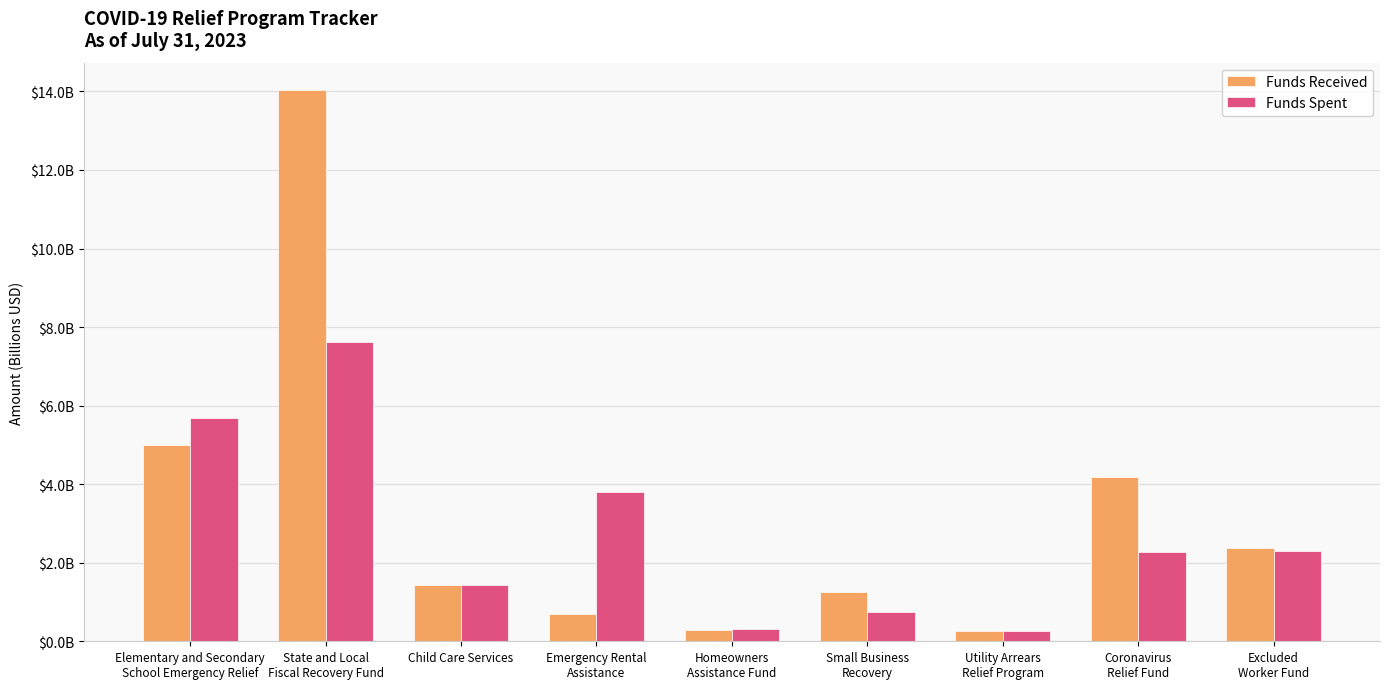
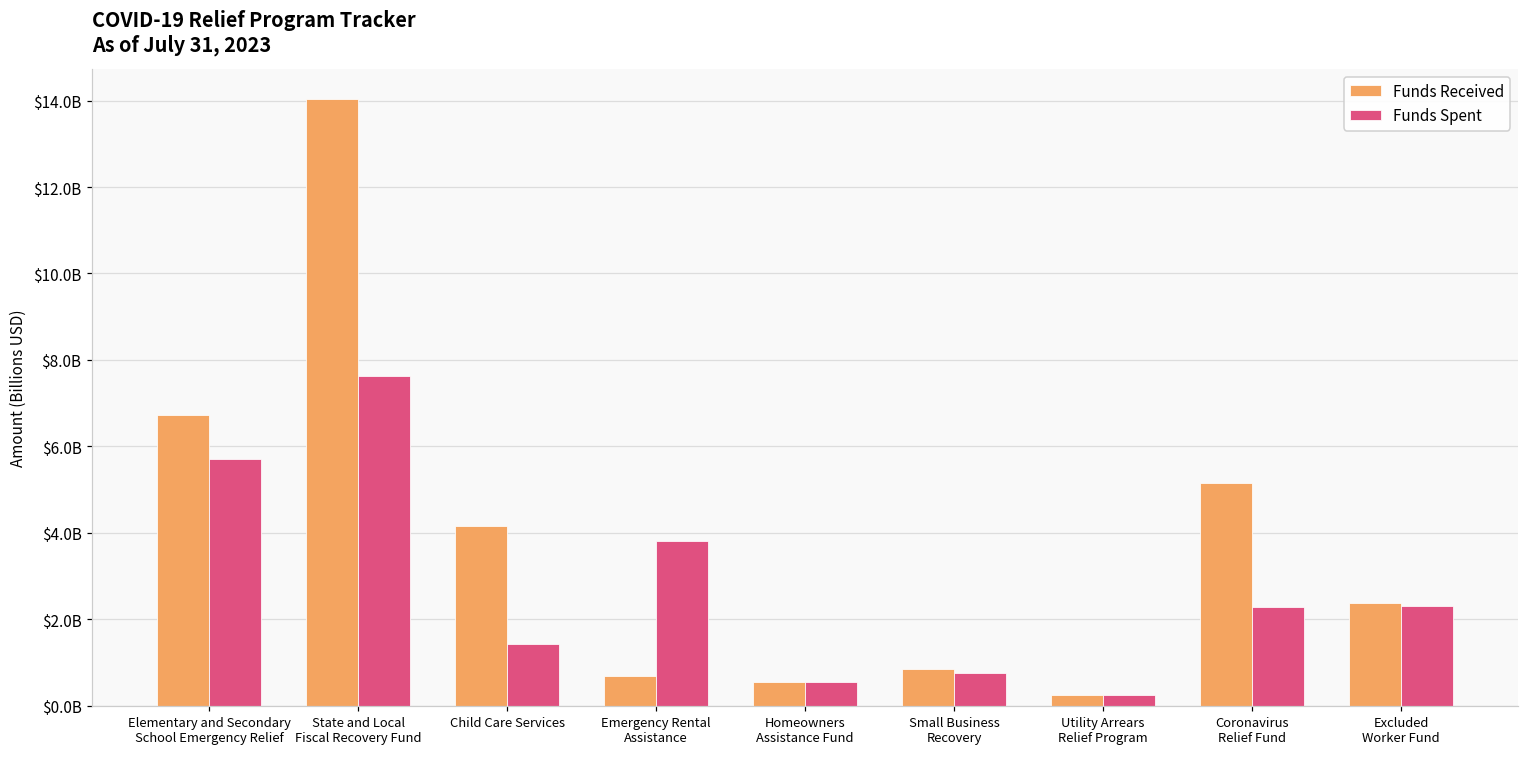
  {
    "Funds Received": {
-     "Elementary and Secondary School Emergency Relief": "$5000000000",
+     "Elementary and Secondary School Emergency Relief": "$6700000000",
      "State and Local Fiscal Recovery Fund": "$14000000000",
-     "Child Care Services": "$1400000000",
+     "Child Care Services": "$4200000000",
      "Emergency Rental Assistance": "$700000000",
-     "Homeowners Assistance Fund": "$300000000",
-     "Small Business Recovery": "$1300000000",
+     "Homeowners Assistance Fund": "$500000000",
+     "Small Business Recovery": "$800000000",
      "Utility Arrears Relief Program": "$300000000",
-     "Coronavirus Relief Fund": "$4200000000",
+     "Coronavirus Relief Fund": "$5100000000",
      "Excluded Worker Fund": "$2400000000"
    },
    "Funds Spent": {
      "Elementary and Secondary School Emergency Relief": "$5700000000",
      "State and Local Fiscal Recovery Fund": "$7600000000",
      "Child Care Services": "$1400000000",
      "Emergency Rental Assistance": "$3800000000",
-     "Homeowners Assistance Fund": "$300000000",
+     "Homeowners Assistance Fund": "$500000000",
      "Small Business Recovery": "$700000000",
      "Utility Arrears Relief Program": "$200000000",
      "Coronavirus Relief Fund": "$2300000000",
      "Excluded Worker Fund": "$2300000000"
    }
  }
